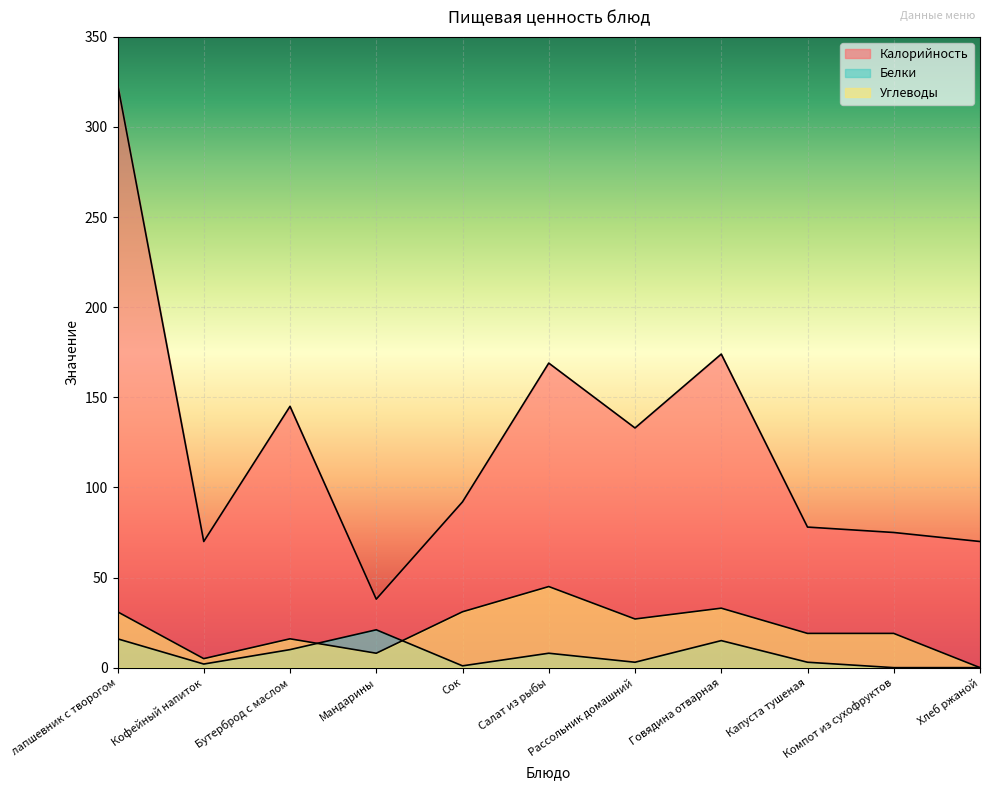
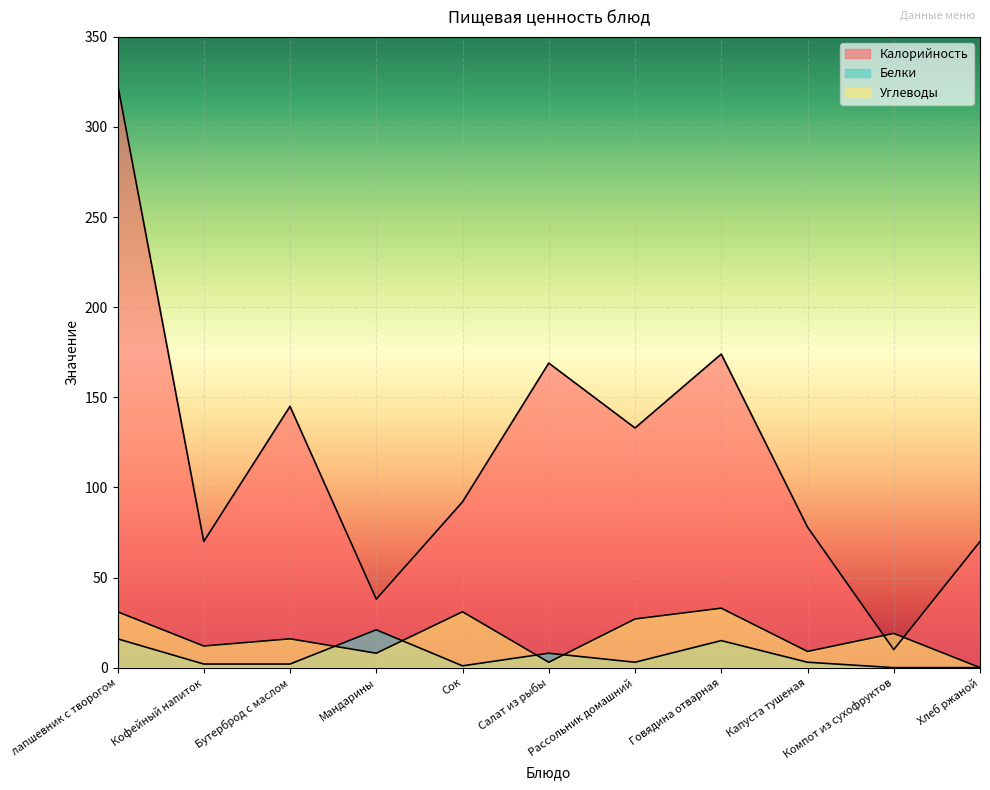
  {
    "Калорийность": {
      "лапшевник с творогом": 324,
      "Кофейный напиток": 70,
      "Бутерброд с маслом": 145,
      "Мандарины": 38,
      "Сок": 92,
      "Салат из рыбы": 169,
      "Рассольник домашний": 133,
      "Говядина отварная": 174,
      "Капуста тушеная": 78,
-     "Компот из сухофруктов": 75,
+     "Компот из сухофруктов": 10,
      "Хлеб ржаной": 70
    },
    "Белки": {
      "лапшевник с творогом": 16,
      "Кофейный напиток": 2,
-     "Бутерброд с маслом": 10,
+     "Бутерброд с маслом": 2,
      "Мандарины": 21,
      "Сок": 1,
      "Салат из рыбы": 8,
      "Рассольник домашний": 3,
      "Говядина отварная": 15,
      "Капуста тушеная": 3,
      "Компот из сухофруктов": 0
    },
    "Углеводы": {
      "лапшевник с творогом": 31,
-     "Кофейный напиток": 5,
+     "Кофейный напиток": 12,
      "Бутерброд с маслом": 16,
      "Мандарины": 8,
      "Сок": 31,
-     "Салат из рыбы": 45,
+     "Салат из рыбы": 3,
      "Рассольник домашний": 27,
      "Говядина отварная": 33,
-     "Капуста тушеная": 19,
+     "Капуста тушеная": 9,
      "Компот из сухофруктов": 19
    }
  }
